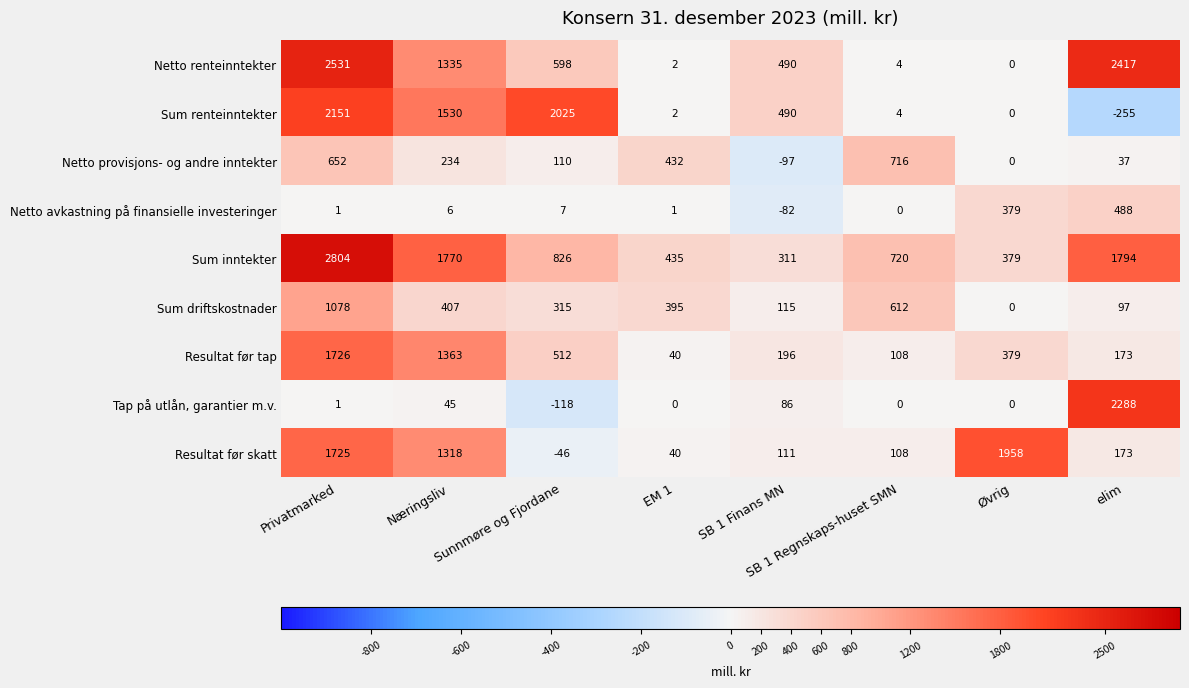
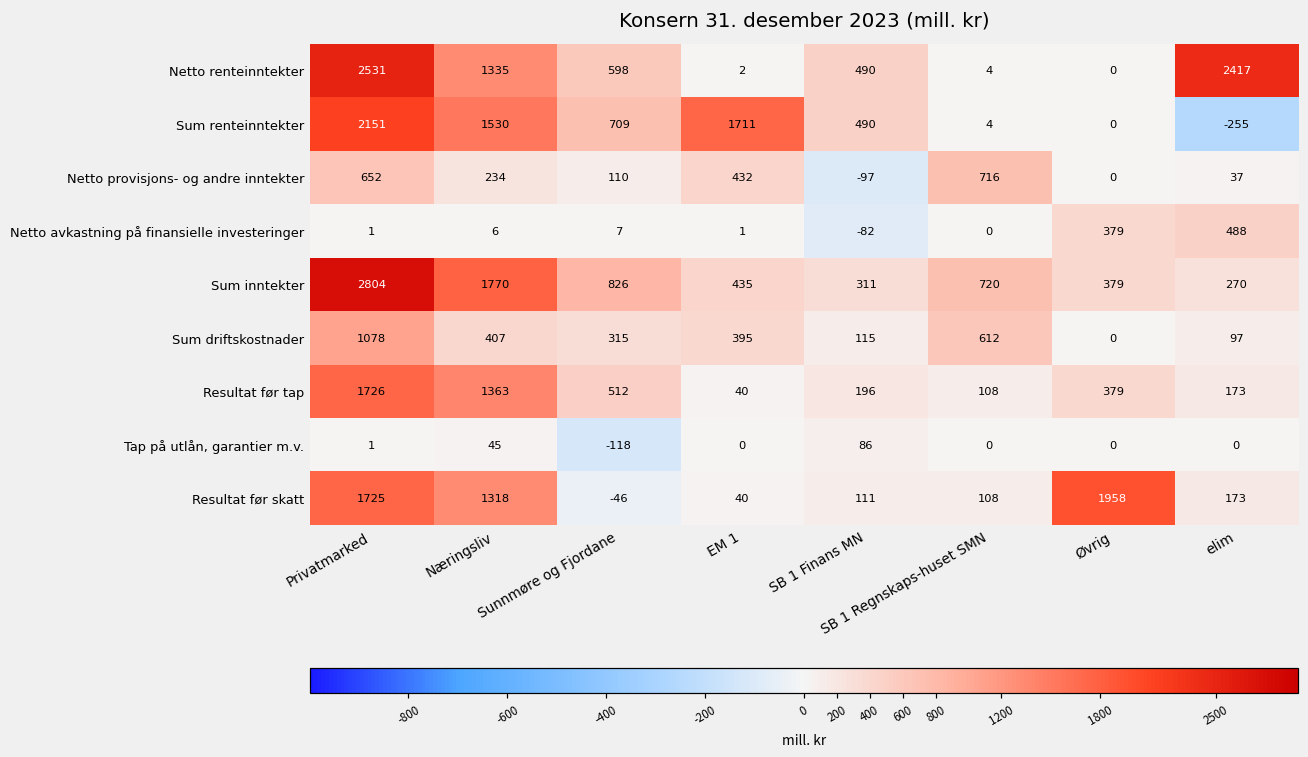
  {
    "Netto renteinntekter": {
      "Privatmarked": 2531,
      "Næringsliv": 1335,
      "Sunnmøre og Fjordane": 598,
      "EM 1": 2,
      "SB 1 Finans MN": 490,
      "SB 1 Regnskaps-huset SMN": 4,
      "Øvrig": 0,
      "elim": 2417
    },
    "Sum renteinntekter": {
      "Privatmarked": 2151,
      "Næringsliv": 1530,
-     "Sunnmøre og Fjordane": 2025,
-     "EM 1": 2,
+     "Sunnmøre og Fjordane": 709,
+     "EM 1": 1711,
      "SB 1 Finans MN": 490,
      "SB 1 Regnskaps-huset SMN": 4,
      "Øvrig": 0,
      "elim": -255
    },
    "Netto provisjons- og andre inntekter": {
      "Privatmarked": 652,
      "Næringsliv": 234,
      "Sunnmøre og Fjordane": 110,
      "EM 1": 432,
      "SB 1 Finans MN": -97,
      "SB 1 Regnskaps-huset SMN": 716,
      "Øvrig": 0,
      "elim": 37
    },
    "Netto avkastning på finansielle investeringer": {
      "Privatmarked": 1,
      "Næringsliv": 6,
      "Sunnmøre og Fjordane": 7,
      "EM 1": 1,
      "SB 1 Finans MN": -82,
      "SB 1 Regnskaps-huset SMN": 0,
      "Øvrig": 379,
      "elim": 488
    },
    "Sum inntekter": {
      "Privatmarked": 2804,
      "Næringsliv": 1770,
      "Sunnmøre og Fjordane": 826,
      "EM 1": 435,
      "SB 1 Finans MN": 311,
      "SB 1 Regnskaps-huset SMN": 720,
      "Øvrig": 379,
-     "elim": 1794
+     "elim": 270
    },
    "Sum driftskostnader": {
      "Privatmarked": 1078,
      "Næringsliv": 407,
      "Sunnmøre og Fjordane": 315,
      "EM 1": 395,
      "SB 1 Finans MN": 115,
      "SB 1 Regnskaps-huset SMN": 612,
      "Øvrig": 0,
      "elim": 97
    },
    "Resultat før tap": {
      "Privatmarked": 1726,
      "Næringsliv": 1363,
      "Sunnmøre og Fjordane": 512,
      "EM 1": 40,
      "SB 1 Finans MN": 196,
      "SB 1 Regnskaps-huset SMN": 108,
      "Øvrig": 379,
      "elim": 173
    },
    "Tap på utlån, garantier m.v.": {
      "Privatmarked": 1,
      "Næringsliv": 45,
      "Sunnmøre og Fjordane": -118,
      "EM 1": 0,
      "SB 1 Finans MN": 86,
      "SB 1 Regnskaps-huset SMN": 0,
      "Øvrig": 0,
-     "elim": 2288
+     "elim": 0
    },
    "Resultat før skatt": {
      "Privatmarked": 1725,
      "Næringsliv": 1318,
      "Sunnmøre og Fjordane": -46,
      "EM 1": 40,
      "SB 1 Finans MN": 111,
      "SB 1 Regnskaps-huset SMN": 108,
      "Øvrig": 1958,
      "elim": 173
    }
  }
